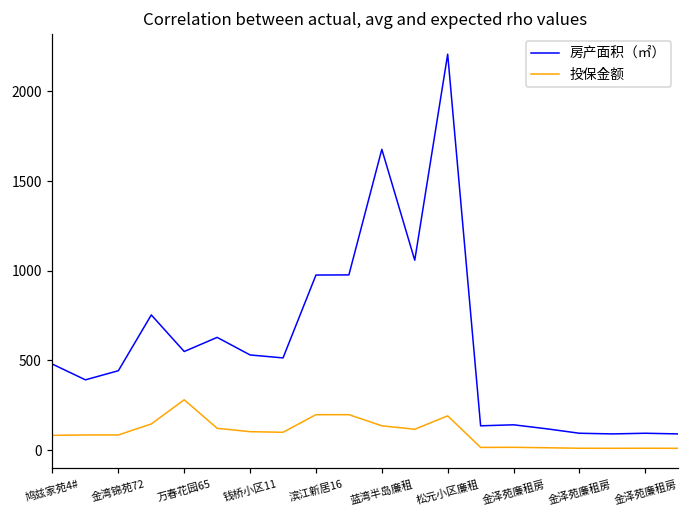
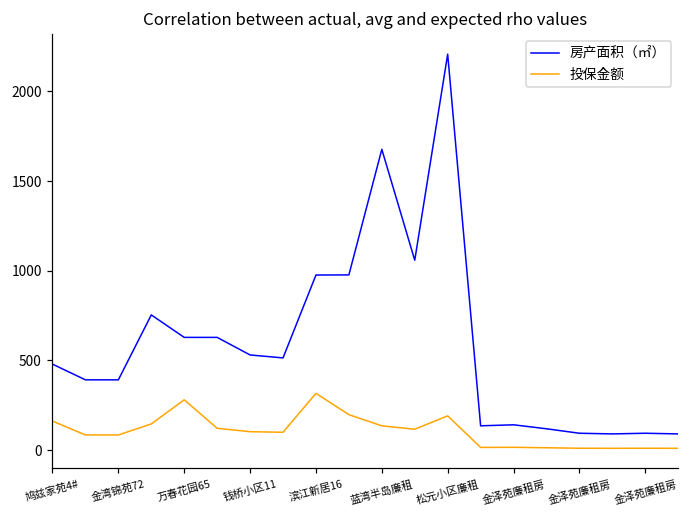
  {
    "房产面积（㎡）": {
      "鸠兹家苑4#": 480,
-     "金湾锦苑72": 440,
-     "万春花园65": 550,
+     "金湾锦苑72": 390,
+     "万春花园65": 630,
      "钱桥小区11": 530,
      "滨江新居16": 980,
      "蓝湾半岛廉租": 1680,
      "松元小区廉租": 2210
    },
    "投保金额": {
-     "鸠兹家苑4#": 80,
+     "鸠兹家苑4#": 160,
      "金湾锦苑72": 80,
      "万春花园65": 280,
      "钱桥小区11": 100,
-     "滨江新居16": 200,
+     "滨江新居16": 320,
      "蓝湾半岛廉租": 140,
      "松元小区廉租": 190
    }
  }
